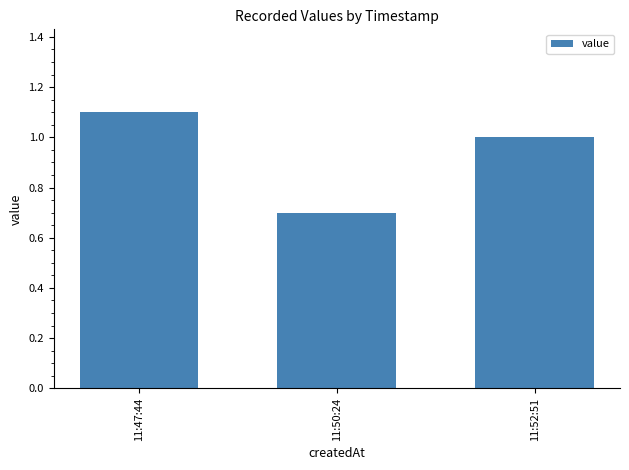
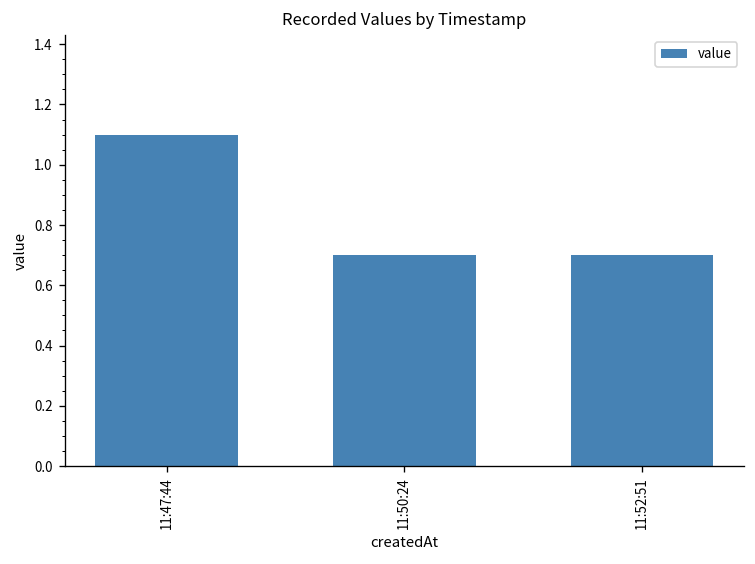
  {
    "11:47:44": 1.1,
    "11:50:24": 0.7,
-   "11:52:51": 1.0
+   "11:52:51": 0.7
  }
